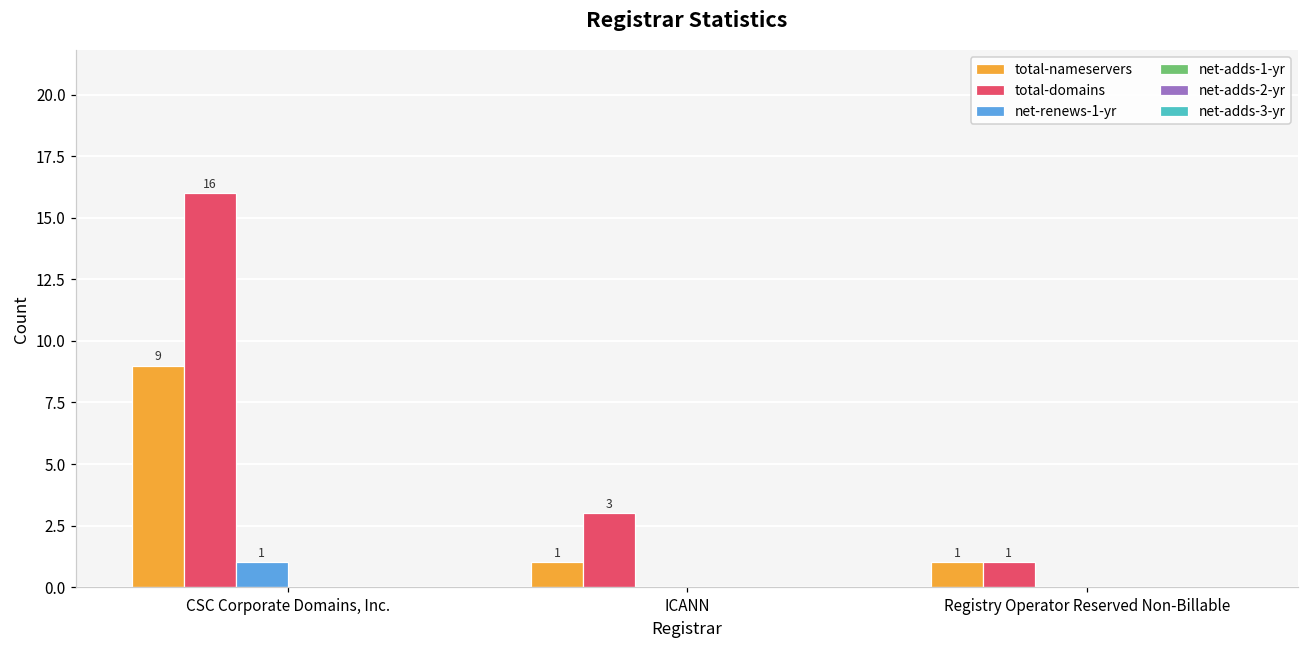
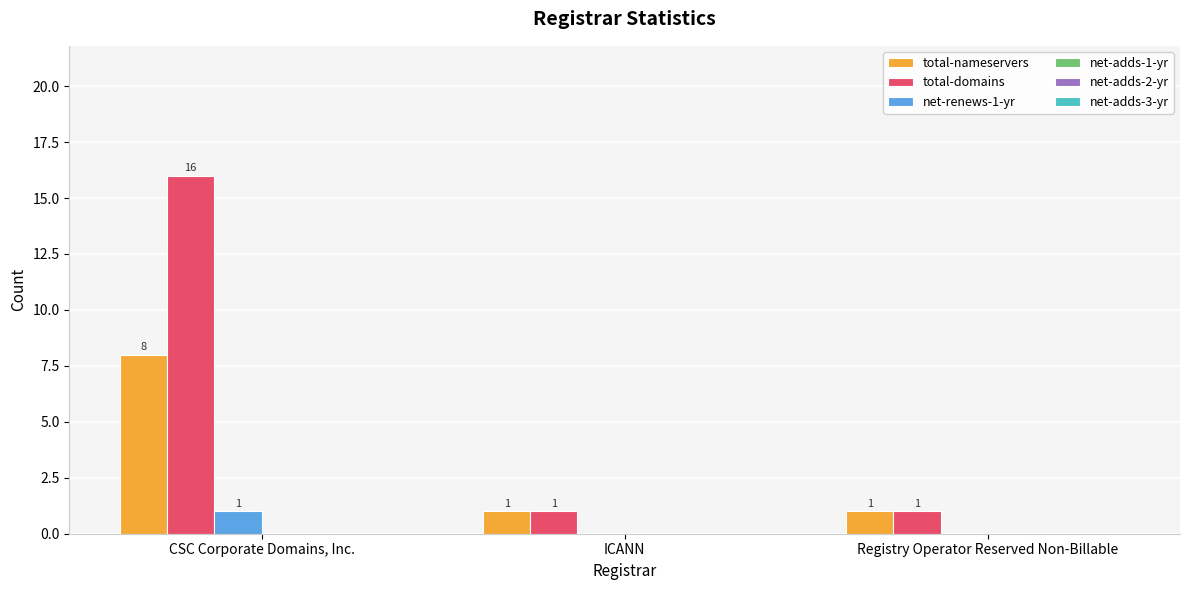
  {
    "total-nameservers": {
-     "CSC Corporate Domains, Inc.": 9,
+     "CSC Corporate Domains, Inc.": 8,
      "ICANN": 1,
      "Registry Operator Reserved Non-Billable": 1
    },
    "total-domains": {
      "CSC Corporate Domains, Inc.": 16,
-     "ICANN": 3,
+     "ICANN": 1,
      "Registry Operator Reserved Non-Billable": 1
    },
    "net-adds-1-yr": {
      "CSC Corporate Domains, Inc.": 0.0,
      "ICANN": 0.0,
      "Registry Operator Reserved Non-Billable": 0.0
    },
    "net-adds-2-yr": {
      "CSC Corporate Domains, Inc.": 0.0,
      "ICANN": 0.0,
      "Registry Operator Reserved Non-Billable": 0.0
    }
  }
